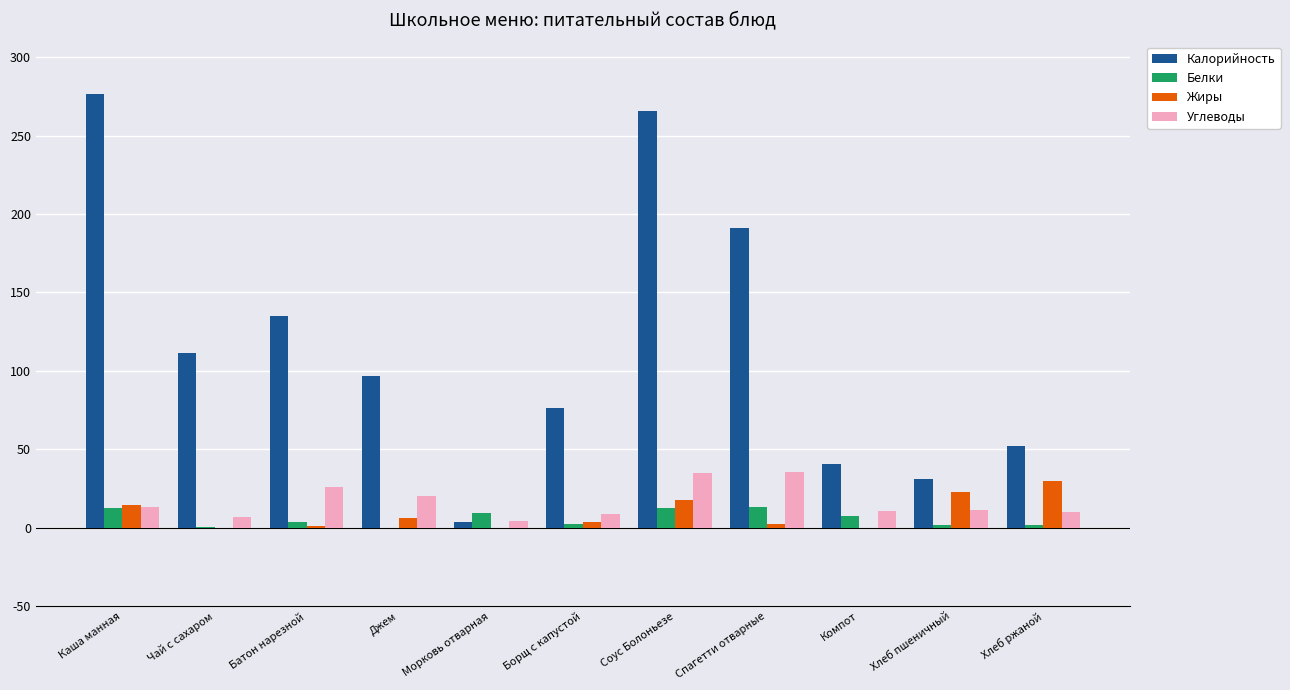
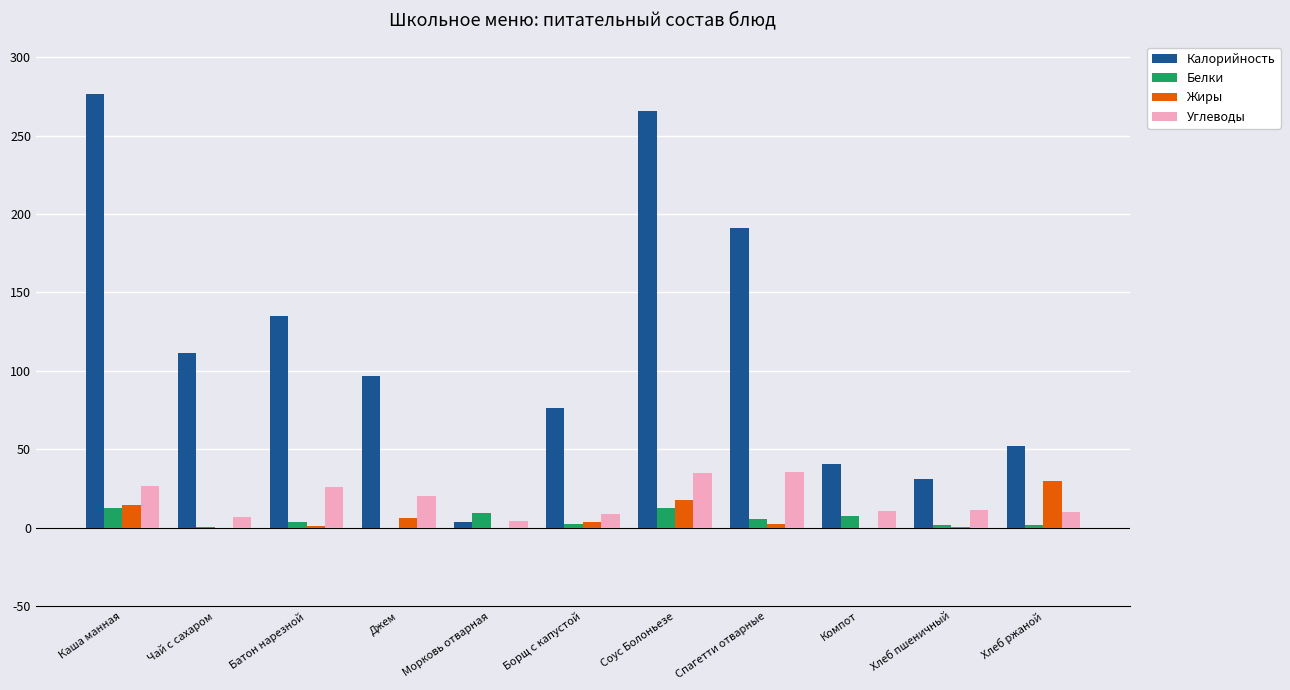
  {
    "Калорийность": {
      "Каша манная": 276,
      "Чай с сахаром": 111,
      "Батон нарезной": 135,
      "Джем": 97,
      "Морковь отварная": 3,
      "Борщ с капустой": 76,
      "Соус Болоньезе": 266,
      "Спагетти отварные": 191,
      "Компот": 40,
      "Хлеб пшеничный": 31,
      "Хлеб ржаной": 52
    },
    "Белки": {
      "Каша манная": 12,
      "Батон нарезной": 4,
      "Джем": 0,
      "Морковь отварная": 9,
      "Борщ с капустой": 2,
      "Соус Болоньезе": 13,
-     "Спагетти отварные": 14,
+     "Спагетти отварные": 6,
      "Компот": 8,
      "Хлеб пшеничный": 2,
      "Хлеб ржаной": 2
    },
    "Жиры": {
      "Каша манная": 15,
      "Джем": 6,
      "Борщ с капустой": 4,
      "Соус Болоньезе": 18,
      "Спагетти отварные": 3,
      "Компот": 0,
-     "Хлеб пшеничный": 23,
+     "Хлеб пшеничный": 0,
      "Хлеб ржаной": 30
    },
    "Углеводы": {
-     "Каша манная": 13,
+     "Каша манная": 27,
      "Чай с сахаром": 7,
      "Батон нарезной": 26,
      "Джем": 20,
      "Морковь отварная": 4,
      "Борщ с капустой": 9,
      "Соус Болоньезе": 35,
      "Спагетти отварные": 36,
      "Компот": 11,
      "Хлеб пшеничный": 11,
      "Хлеб ржаной": 10
    }
  }
